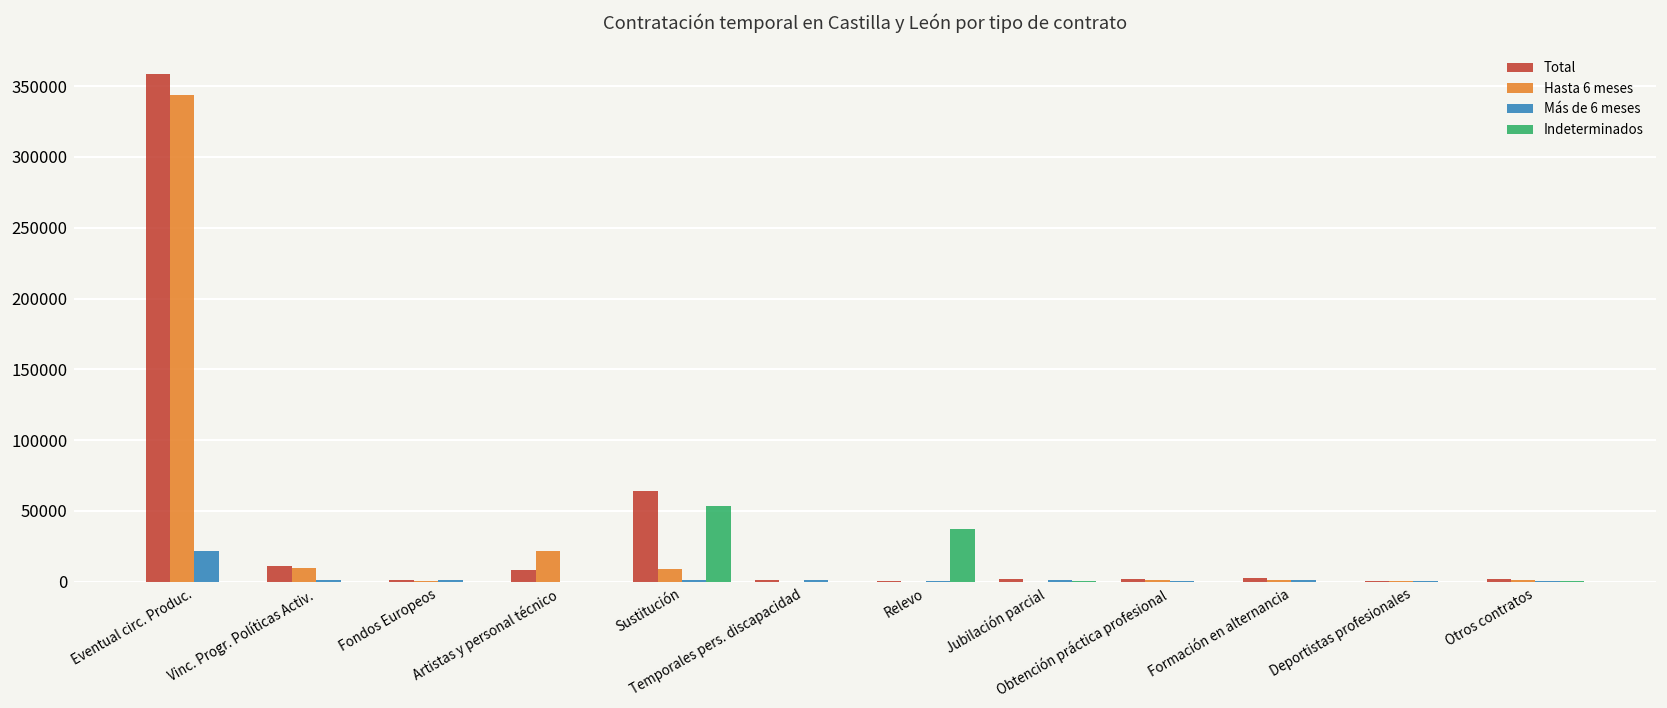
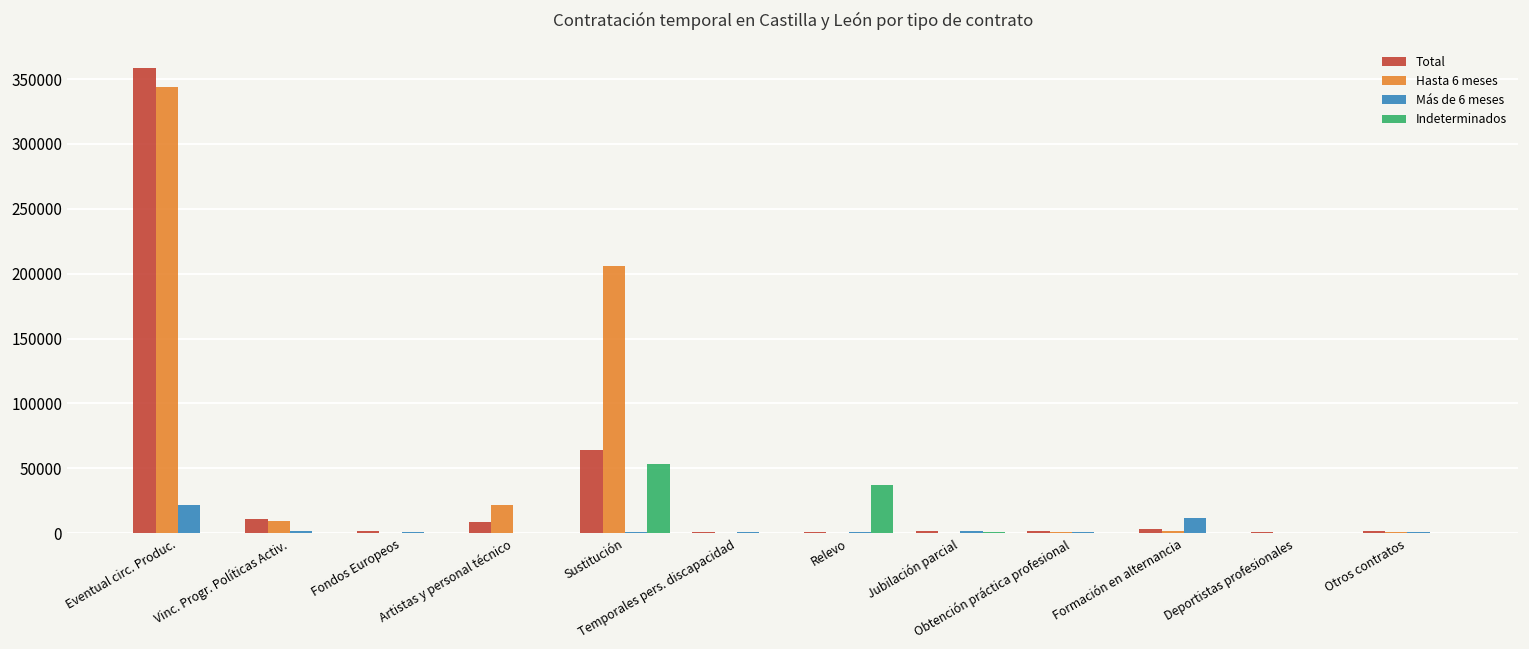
  {
    "Total": {
      "Eventual circ. Produc.": 358000,
      "Vinc. Progr. Políticas Activ.": 11000,
      "Artistas y personal técnico": 8000,
      "Sustitución": 64000,
      "Formación en alternancia": 3000
    },
    "Hasta 6 meses": {
      "Eventual circ. Produc.": 344000,
      "Vinc. Progr. Políticas Activ.": 10000,
      "Artistas y personal técnico": 22000,
-     "Sustitución": 9000,
+     "Sustitución": 206000,
      "Temporales pers. discapacidad": 0
    },
    "Más de 6 meses": {
      "Eventual circ. Produc.": 22000,
-     "Formación en alternancia": 1000
+     "Formación en alternancia": 11000
    },
    "Indeterminados": {
      "Eventual circ. Produc.": 0,
      "Vinc. Progr. Políticas Activ.": 0,
      "Fondos Europeos": 0,
      "Artistas y personal técnico": 0,
      "Sustitución": 54000,
      "Temporales pers. discapacidad": 0,
      "Relevo": 37000,
      "Obtención práctica profesional": 0,
      "Formación en alternancia": 0,
      "Deportistas profesionales": 0
    }
  }
